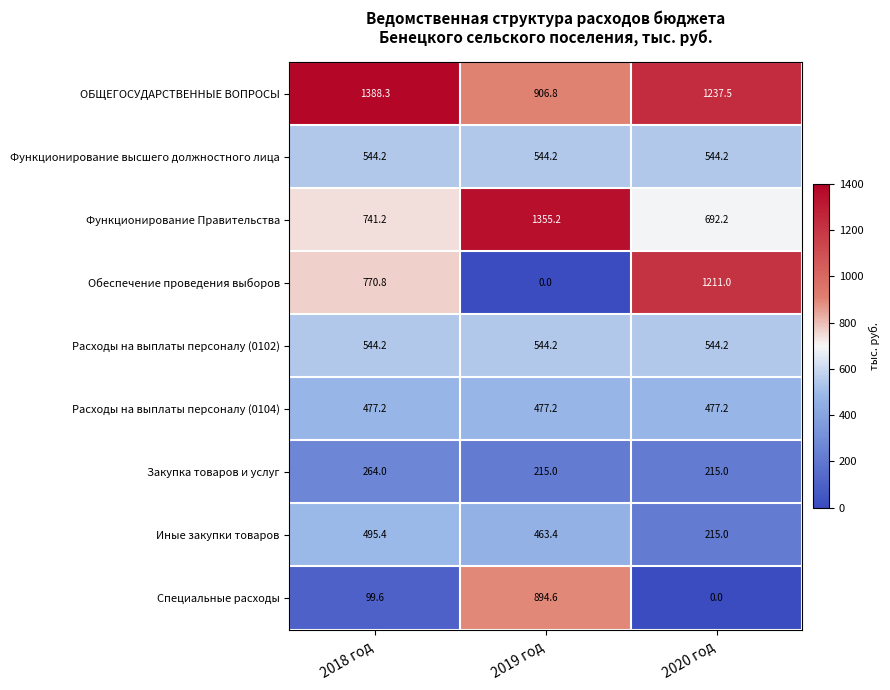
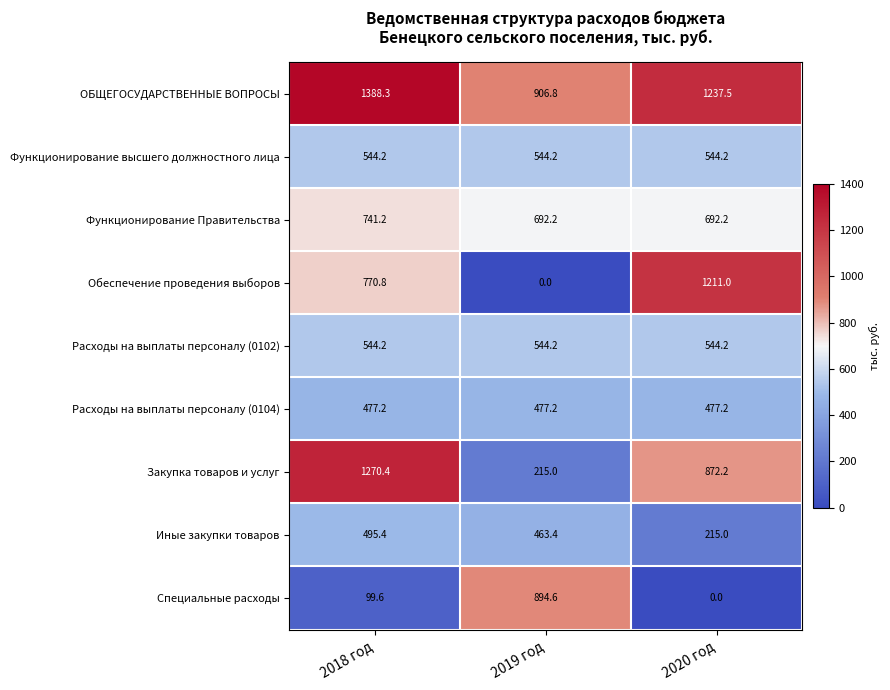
  {
    "ОБЩЕГОСУДАРСТВЕННЫЕ ВОПРОСЫ": {
      "2018 год": 1388.3,
      "2019 год": 906.8,
      "2020 год": 1237.5
    },
    "Функционирование высшего должностного лица": {
      "2018 год": 544.2,
      "2019 год": 544.2,
      "2020 год": 544.2
    },
    "Функционирование Правительства": {
      "2018 год": 741.2,
-     "2019 год": 1355.2,
+     "2019 год": 692.2,
      "2020 год": 692.2
    },
    "Обеспечение проведения выборов": {
      "2018 год": 770.8,
      "2019 год": 0.0,
      "2020 год": 1211.0
    },
    "Расходы на выплаты персоналу (0102)": {
      "2018 год": 544.2,
      "2019 год": 544.2,
      "2020 год": 544.2
    },
    "Расходы на выплаты персоналу (0104)": {
      "2018 год": 477.2,
      "2019 год": 477.2,
      "2020 год": 477.2
    },
    "Закупка товаров и услуг": {
-     "2018 год": 264.0,
+     "2018 год": 1270.4,
      "2019 год": 215.0,
-     "2020 год": 215.0
+     "2020 год": 872.2
    },
    "Иные закупки товаров": {
      "2018 год": 495.4,
      "2019 год": 463.4,
      "2020 год": 215.0
    },
    "Специальные расходы": {
      "2018 год": 99.6,
      "2019 год": 894.6,
      "2020 год": 0.0
    }
  }
